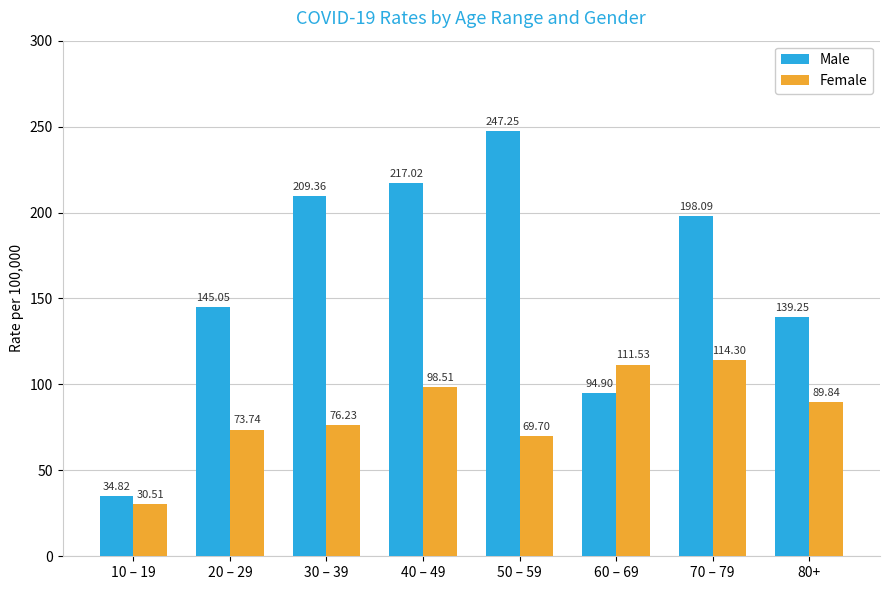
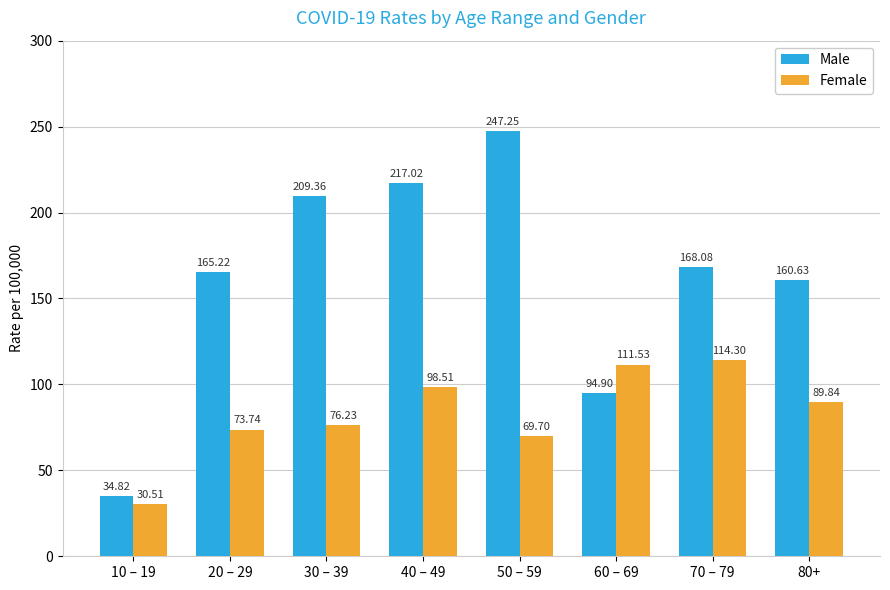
  {
    "Male": {
      "10 – 19": 34.82,
-     "20 – 29": 145.05,
+     "20 – 29": 165.22,
      "30 – 39": 209.36,
      "40 – 49": 217.02,
      "50 – 59": 247.25,
      "60 – 69": 94.90,
-     "70 – 79": 198.09,
-     "80+": 139.25
+     "70 – 79": 168.08,
+     "80+": 160.63
    },
    "Female": {
      "10 – 19": 30.51,
      "20 – 29": 73.74,
      "30 – 39": 76.23,
      "40 – 49": 98.51,
      "50 – 59": 69.70,
      "60 – 69": 111.53,
      "70 – 79": 114.30,
      "80+": 89.84
    }
  }
